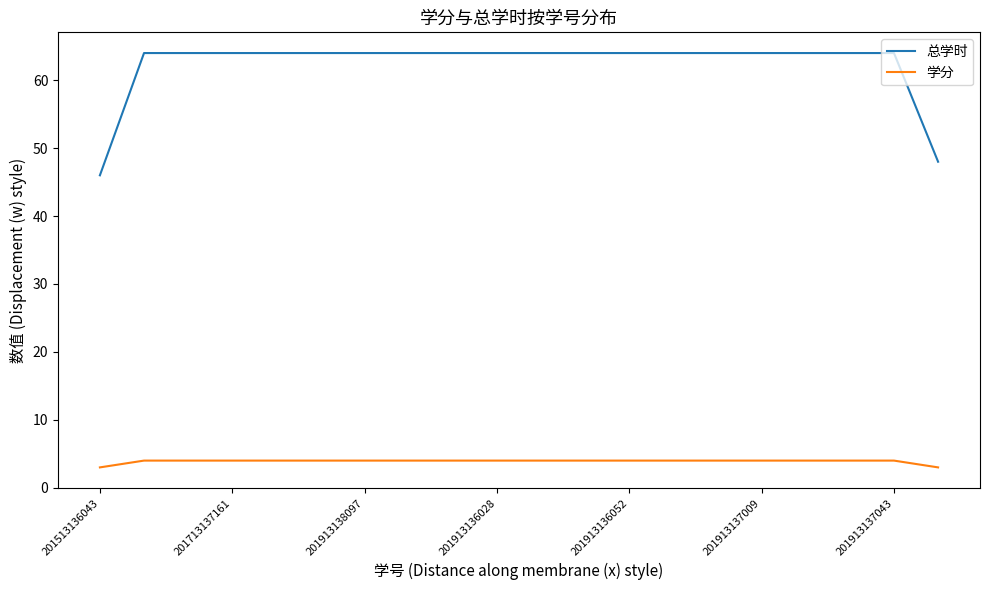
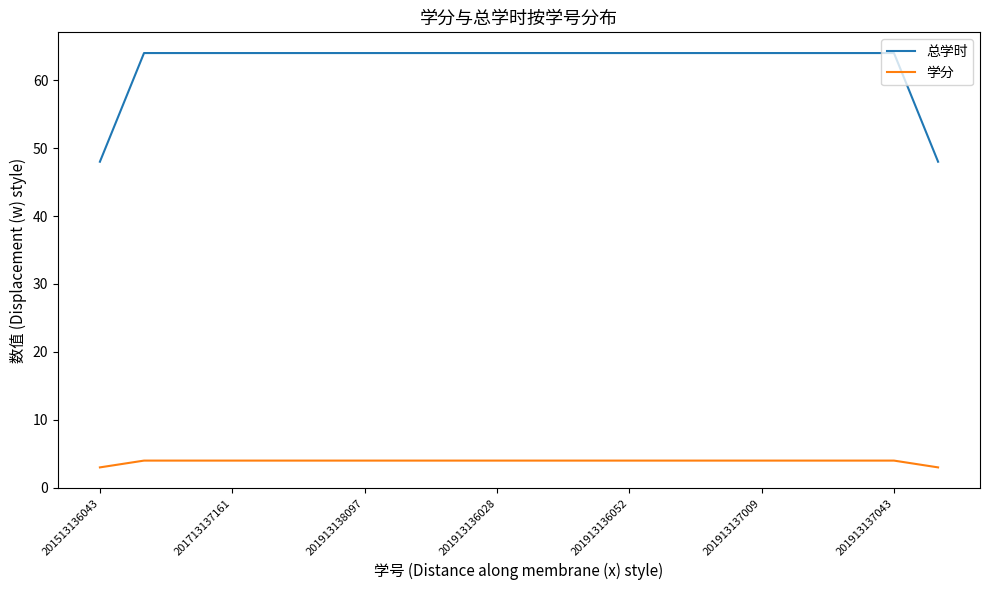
  {
    "总学时": {
-     "201513136043": 46,
+     "201513136043": 48,
      "201713137161": 64,
      "201913138097": 64,
      "201913136028": 64,
      "201913136052": 64,
      "201913137009": 64
    },
    "学分": {
      "201513136043": 3,
      "201713137161": 4,
      "201913138097": 4,
      "201913136028": 4,
      "201913136052": 4,
      "201913137009": 4,
      "201913137043": 4
    }
  }
